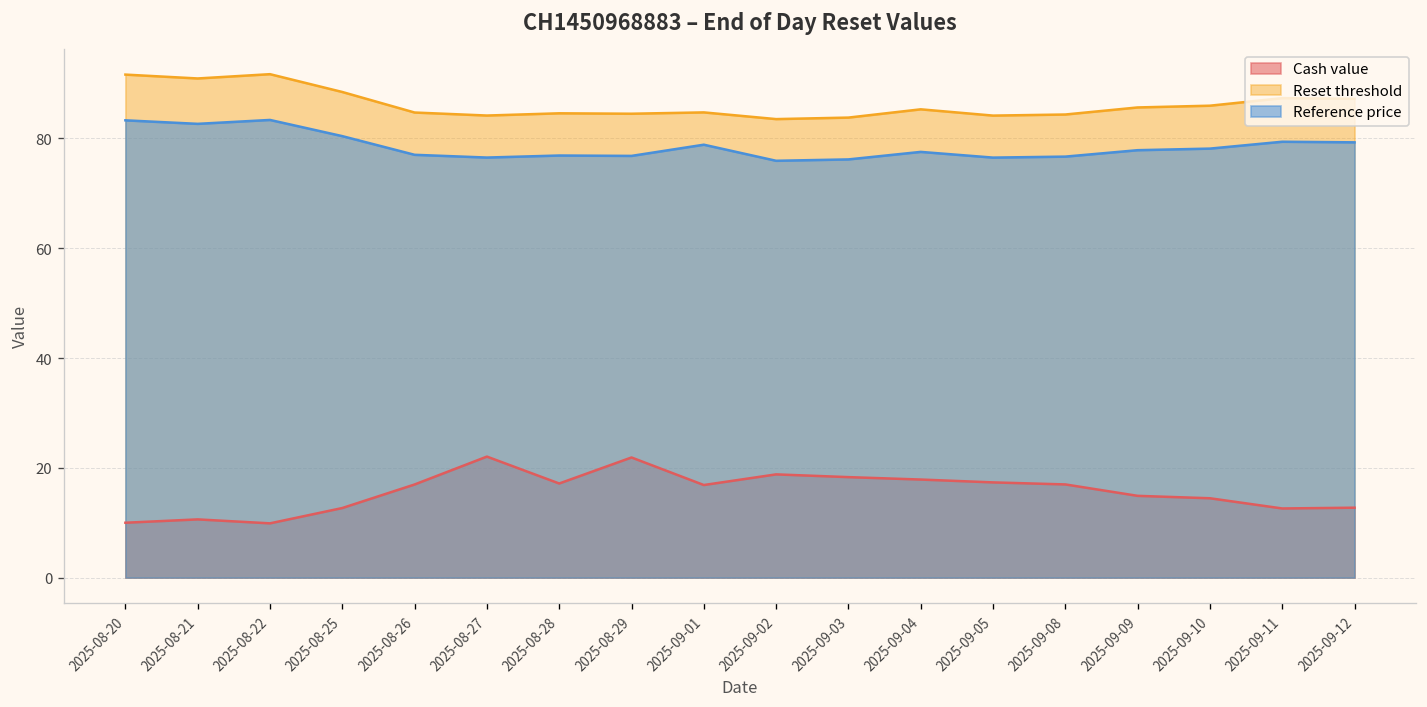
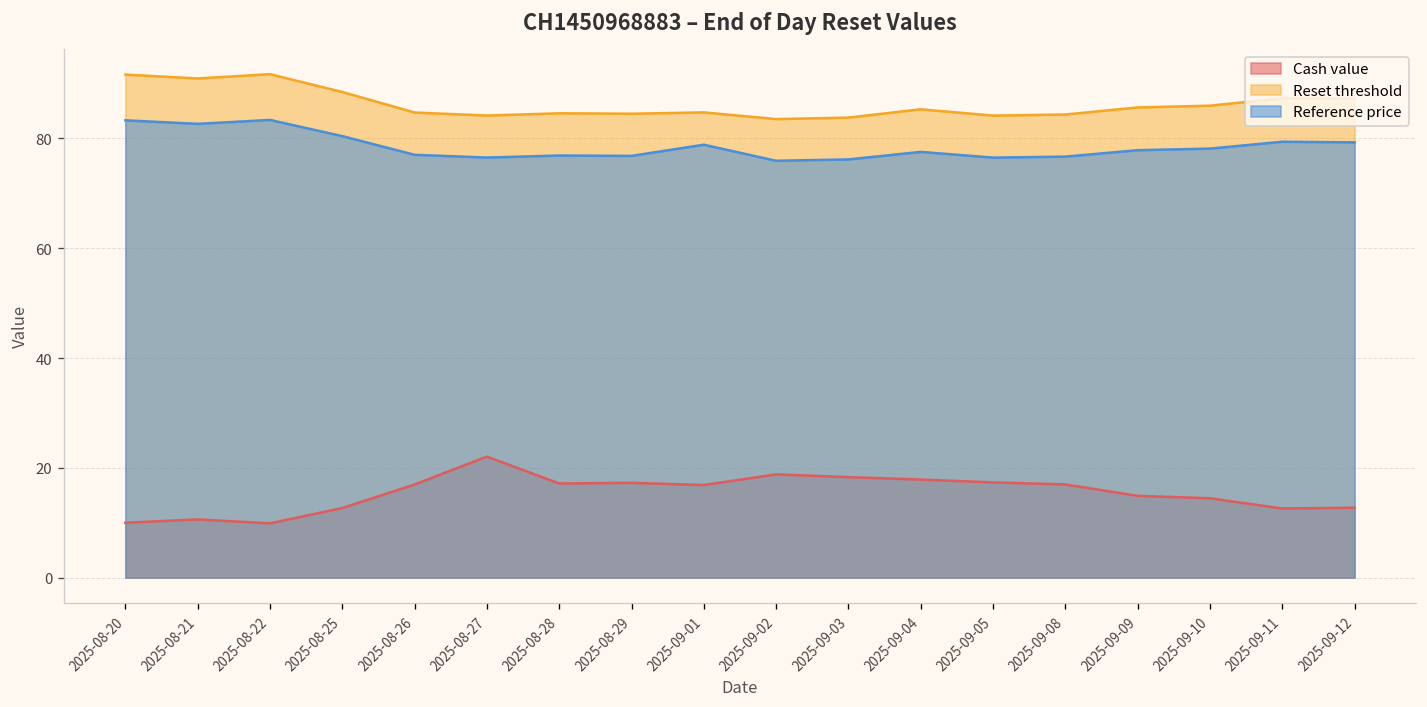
  {
    "Cash value": {
      "2025-08-20": 10,
      "2025-08-21": 11,
      "2025-08-22": 10,
      "2025-08-25": 13,
      "2025-08-26": 17,
      "2025-08-27": 22,
      "2025-08-28": 17,
-     "2025-08-29": 22,
+     "2025-08-29": 17,
      "2025-09-01": 17,
      "2025-09-02": 19,
      "2025-09-03": 18,
      "2025-09-04": 18,
      "2025-09-05": 17,
      "2025-09-08": 17,
      "2025-09-09": 15,
      "2025-09-10": 14,
      "2025-09-11": 13,
      "2025-09-12": 13
    },
    "Reset threshold": {
      "2025-08-20": 92,
      "2025-08-21": 91,
      "2025-08-22": 92,
      "2025-08-25": 88,
      "2025-08-26": 85,
      "2025-08-27": 84,
      "2025-08-28": 85,
      "2025-08-29": 85,
      "2025-09-01": 85,
      "2025-09-02": 84,
      "2025-09-03": 84,
      "2025-09-04": 85,
      "2025-09-05": 84,
      "2025-09-08": 84,
      "2025-09-09": 86,
      "2025-09-10": 86
    },
    "Reference price": {
      "2025-08-20": 83,
      "2025-08-21": 83,
      "2025-08-22": 83,
      "2025-08-25": 80,
      "2025-08-26": 77,
      "2025-08-27": 77,
      "2025-08-28": 77,
      "2025-08-29": 77,
      "2025-09-01": 79,
      "2025-09-02": 76,
      "2025-09-03": 76,
      "2025-09-04": 78,
      "2025-09-05": 77,
      "2025-09-08": 77,
      "2025-09-09": 78,
      "2025-09-10": 78,
      "2025-09-11": 79,
      "2025-09-12": 79
    }
  }
